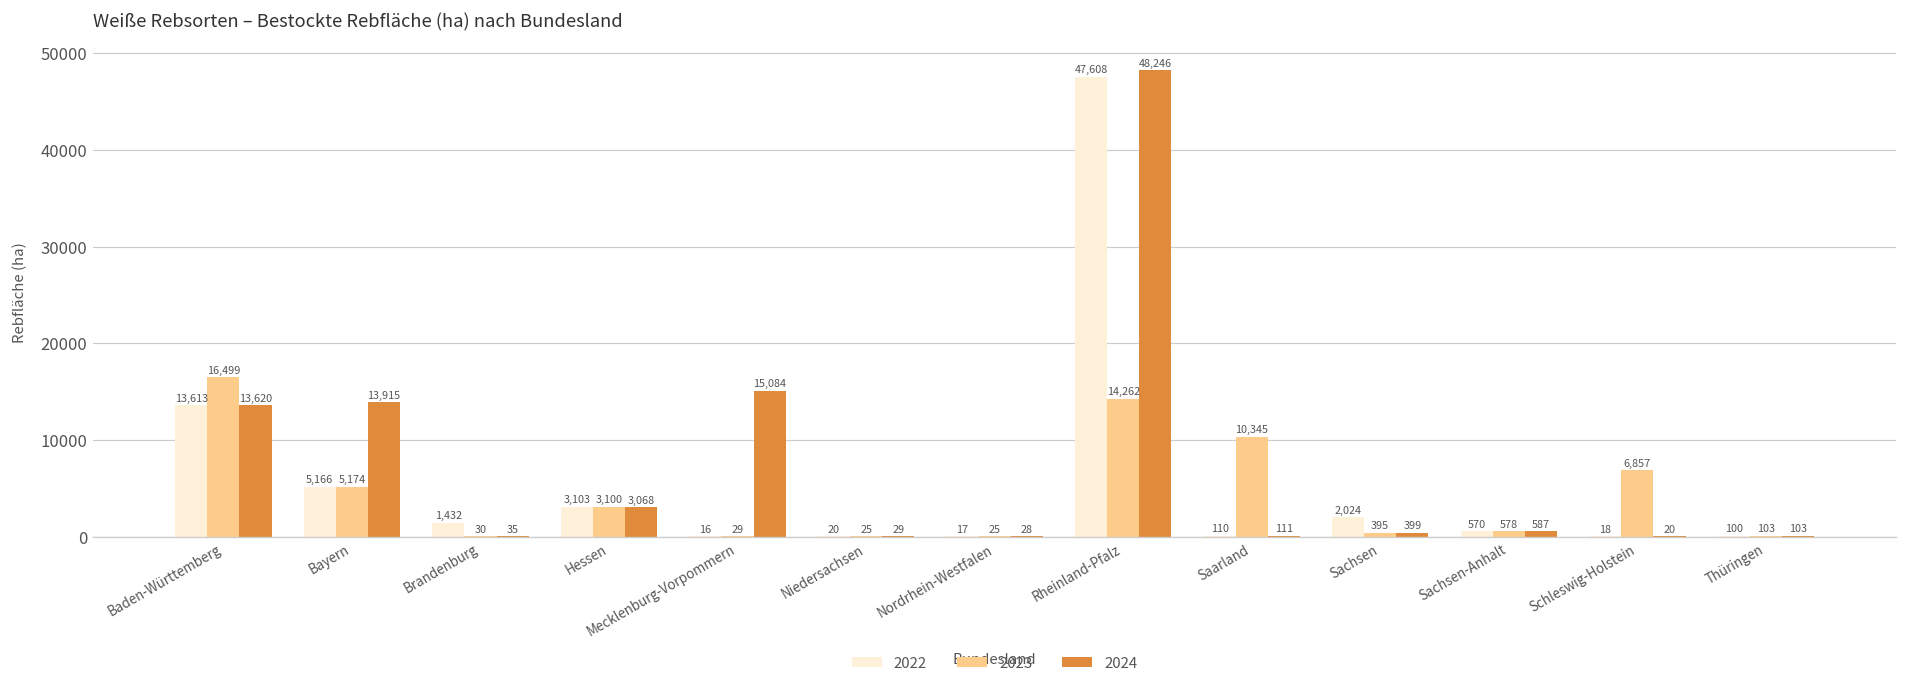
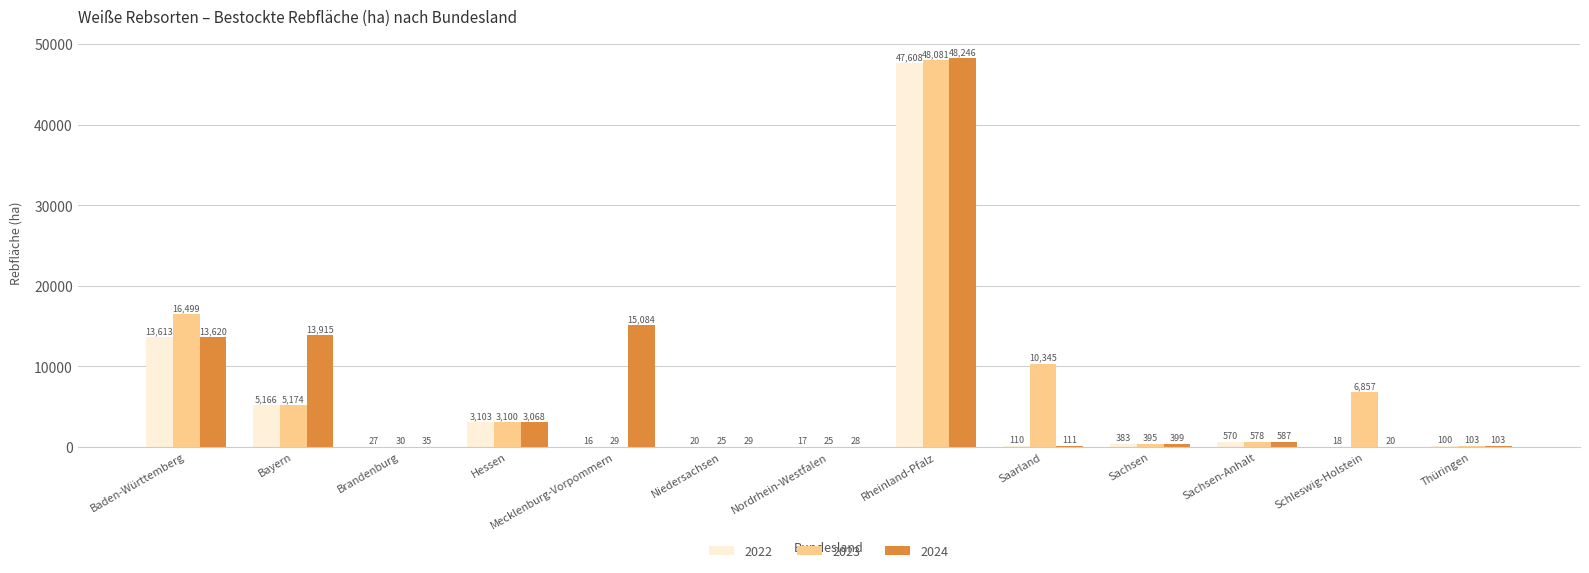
  {
    "2022": {
      "Baden-Württemberg": "13,613",
      "Bayern": "5,166",
-     "Brandenburg": "1,432",
+     "Brandenburg": "27",
      "Hessen": "3,103",
      "Mecklenburg-Vorpommern": "16",
      "Niedersachsen": "20",
      "Nordrhein-Westfalen": "17",
      "Rheinland-Pfalz": "47,608",
      "Saarland": "110",
-     "Sachsen": "2,024",
+     "Sachsen": "383",
      "Sachsen-Anhalt": "570",
      "Schleswig-Holstein": "18",
      "Thüringen": "100"
    },
    "2023": {
      "Baden-Württemberg": "16,499",
      "Bayern": "5,174",
      "Brandenburg": "30",
      "Hessen": "3,100",
      "Mecklenburg-Vorpommern": "29",
      "Niedersachsen": "25",
      "Nordrhein-Westfalen": "25",
-     "Rheinland-Pfalz": "14,262",
+     "Rheinland-Pfalz": "48,081",
      "Saarland": "10,345",
      "Sachsen": "395",
      "Sachsen-Anhalt": "578",
      "Schleswig-Holstein": "6,857",
      "Thüringen": "103"
    },
    "2024": {
      "Baden-Württemberg": "13,620",
      "Bayern": "13,915",
      "Brandenburg": "35",
      "Hessen": "3,068",
      "Mecklenburg-Vorpommern": "15,084",
      "Niedersachsen": "29",
      "Nordrhein-Westfalen": "28",
      "Rheinland-Pfalz": "48,246",
      "Saarland": "111",
      "Sachsen": "399",
      "Sachsen-Anhalt": "587",
      "Schleswig-Holstein": "20",
      "Thüringen": "103"
    }
  }
